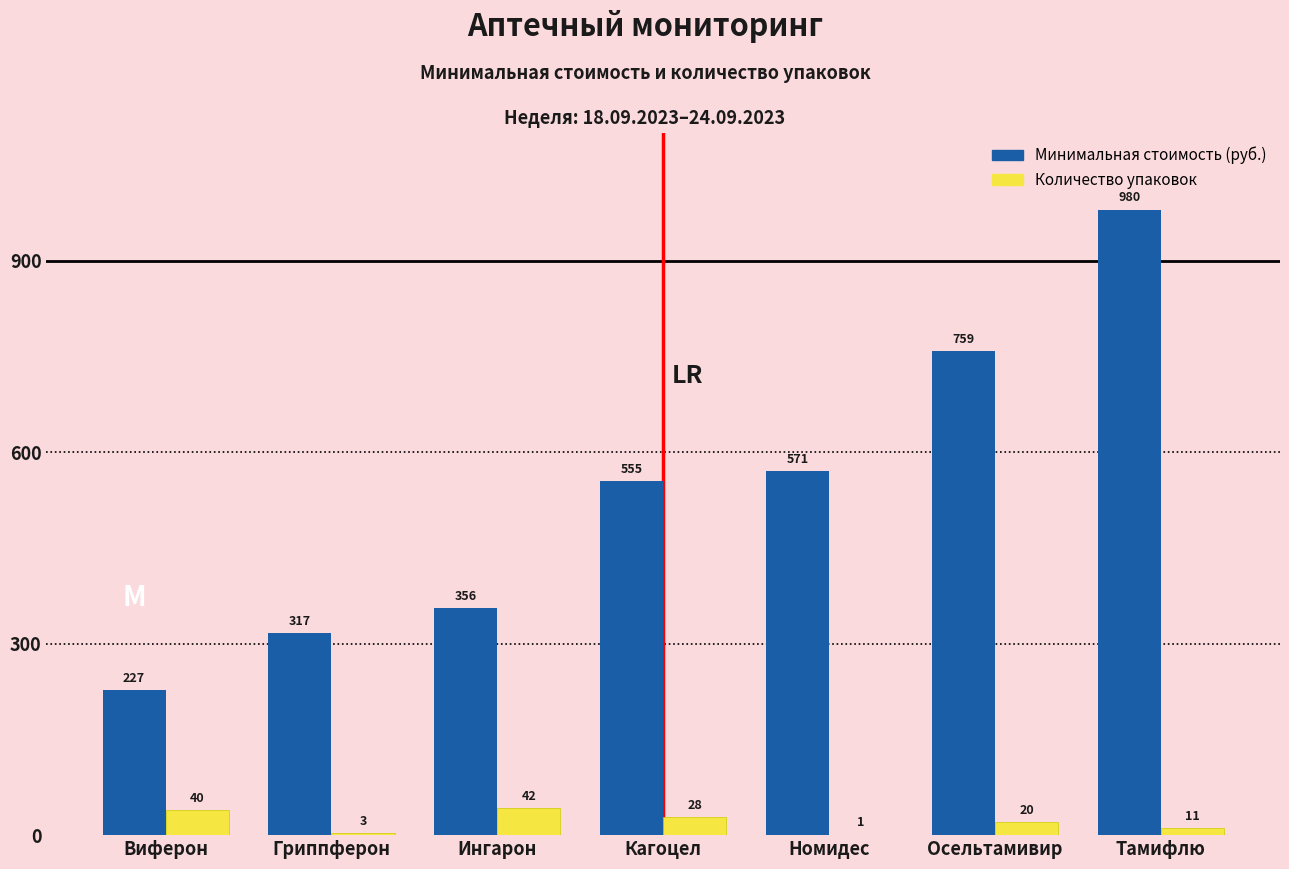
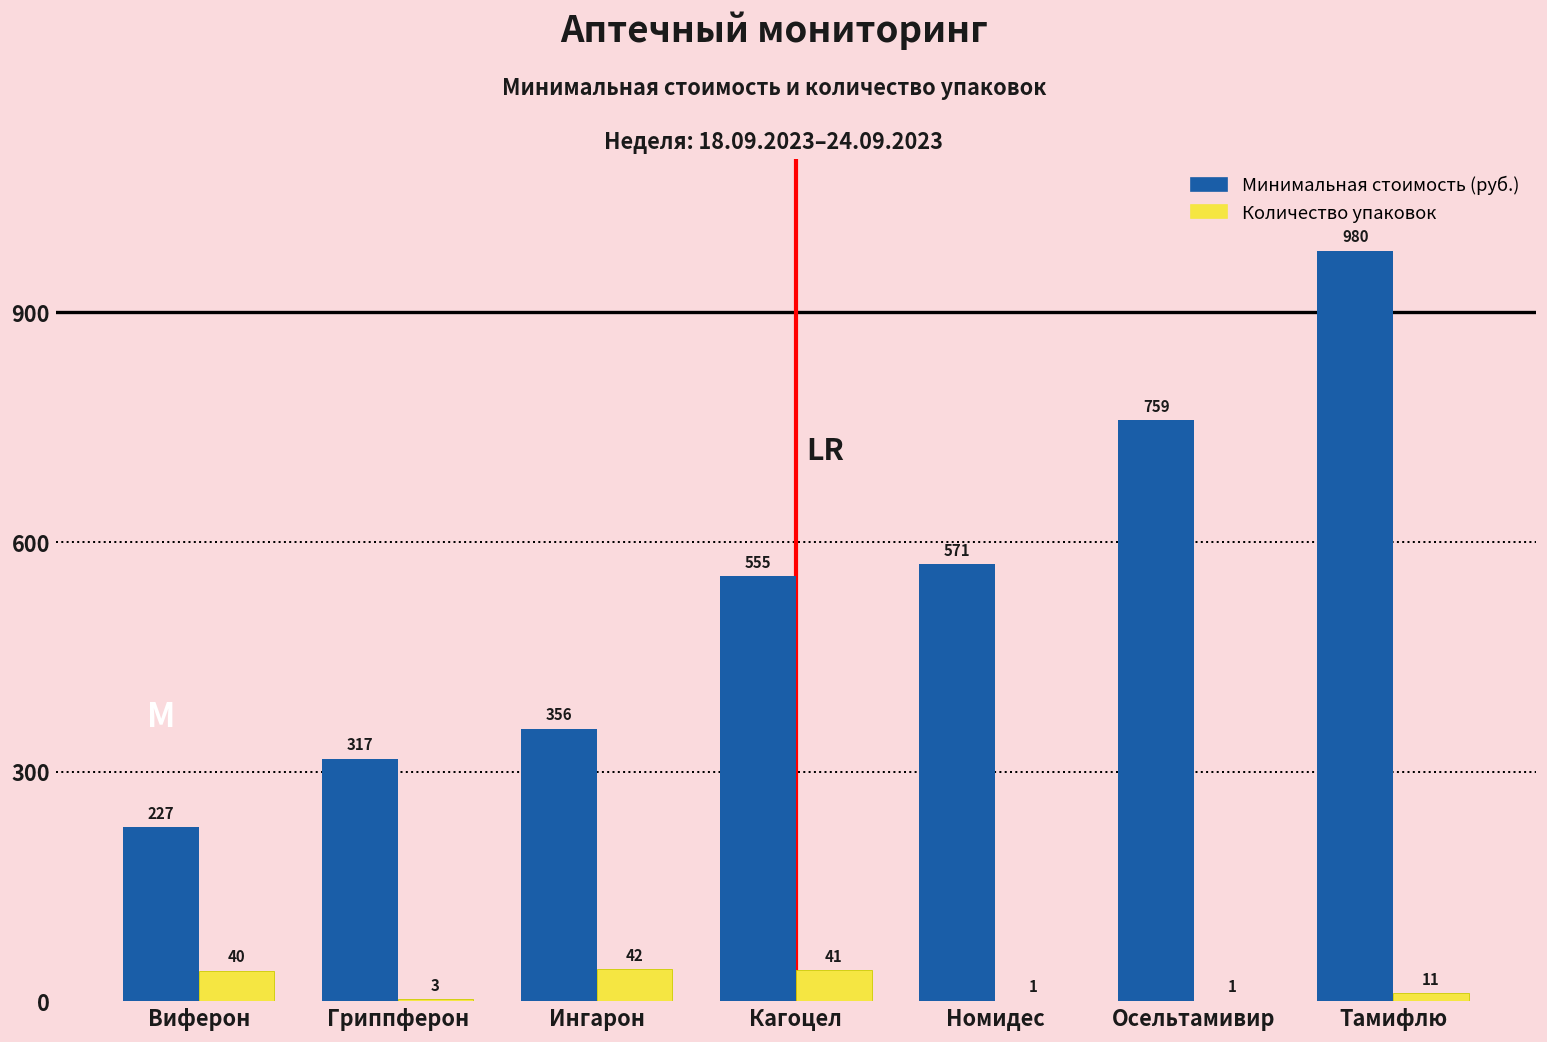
  {
    "Количество упаковок": {
      "Виферон": 40,
      "Гриппферон": 3,
      "Ингарон": 42,
-     "Кагоцел": 28,
+     "Кагоцел": 41,
      "Номидес": 1,
-     "Осельтамивир": 20,
+     "Осельтамивир": 1,
      "Тамифлю": 11
    }
  }
